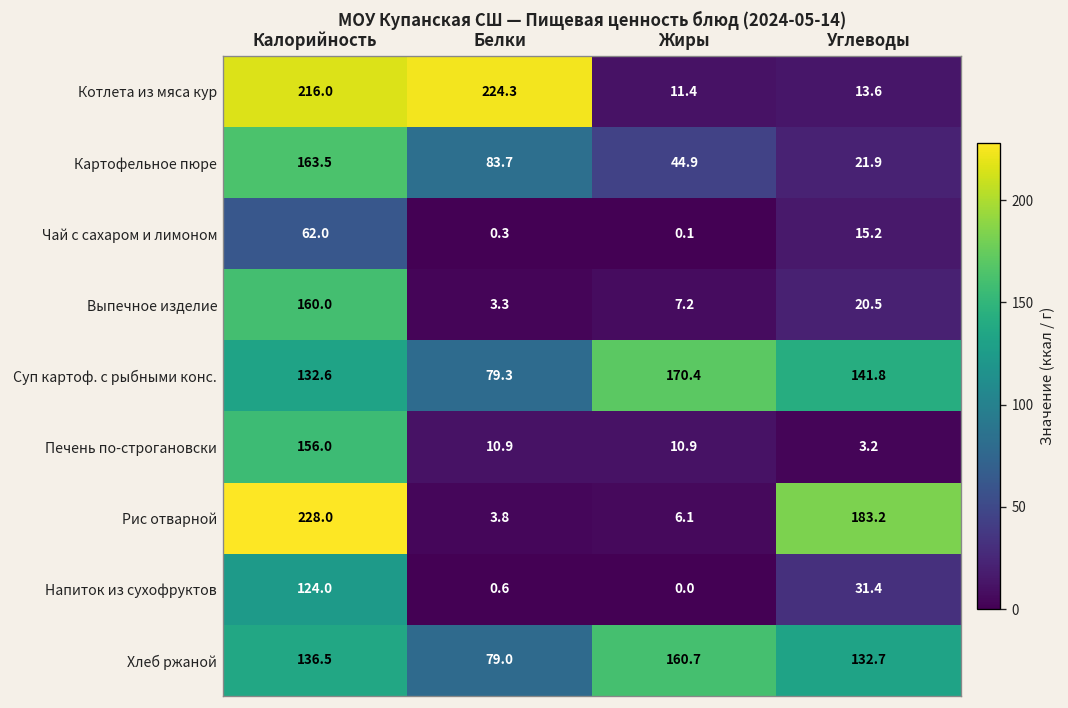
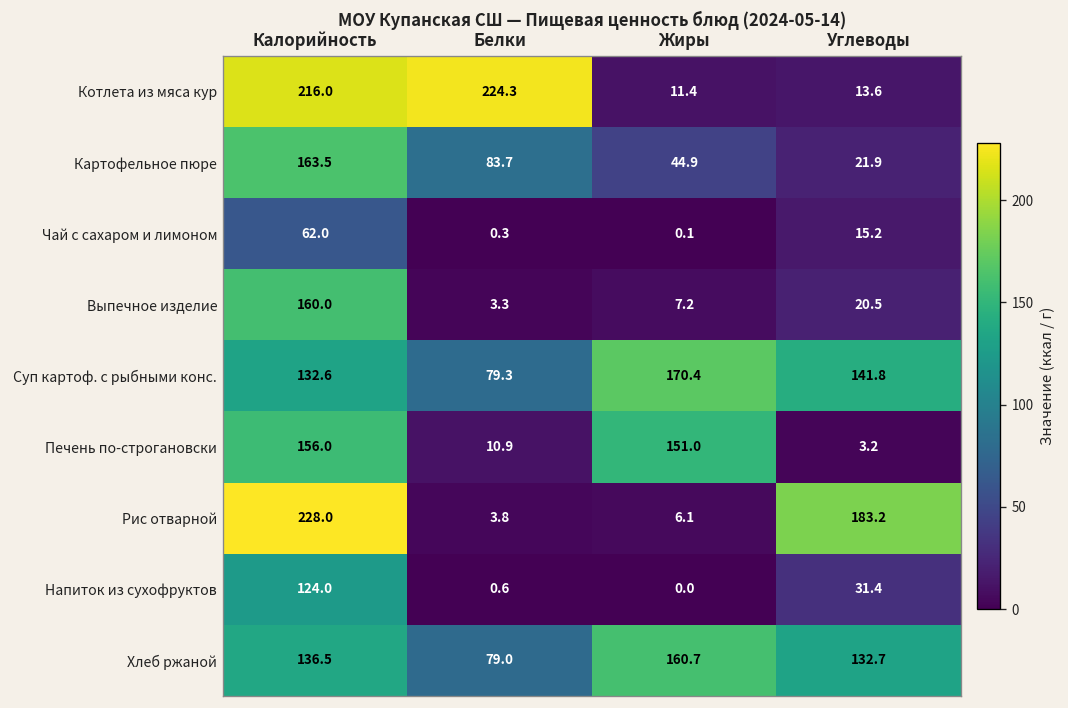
  {
    "Котлета из мяса кур": {
      "Калорийность": 216.0,
      "Белки": 224.3,
      "Жиры": 11.4,
      "Углеводы": 13.6
    },
    "Картофельное пюре": {
      "Калорийность": 163.5,
      "Белки": 83.7,
      "Жиры": 44.9,
      "Углеводы": 21.9
    },
    "Чай с сахаром и лимоном": {
      "Калорийность": 62.0,
      "Белки": 0.3,
      "Жиры": 0.1,
      "Углеводы": 15.2
    },
    "Выпечное изделие": {
      "Калорийность": 160.0,
      "Белки": 3.3,
      "Жиры": 7.2,
      "Углеводы": 20.5
    },
    "Суп картоф. с рыбными конс.": {
      "Калорийность": 132.6,
      "Белки": 79.3,
      "Жиры": 170.4,
      "Углеводы": 141.8
    },
    "Печень по-строгановски": {
      "Калорийность": 156.0,
      "Белки": 10.9,
-     "Жиры": 10.9,
+     "Жиры": 151.0,
      "Углеводы": 3.2
    },
    "Рис отварной": {
      "Калорийность": 228.0,
      "Белки": 3.8,
      "Жиры": 6.1,
      "Углеводы": 183.2
    },
    "Напиток из сухофруктов": {
      "Калорийность": 124.0,
      "Белки": 0.6,
      "Жиры": 0.0,
      "Углеводы": 31.4
    },
    "Хлеб ржаной": {
      "Калорийность": 136.5,
      "Белки": 79.0,
      "Жиры": 160.7,
      "Углеводы": 132.7
    }
  }
